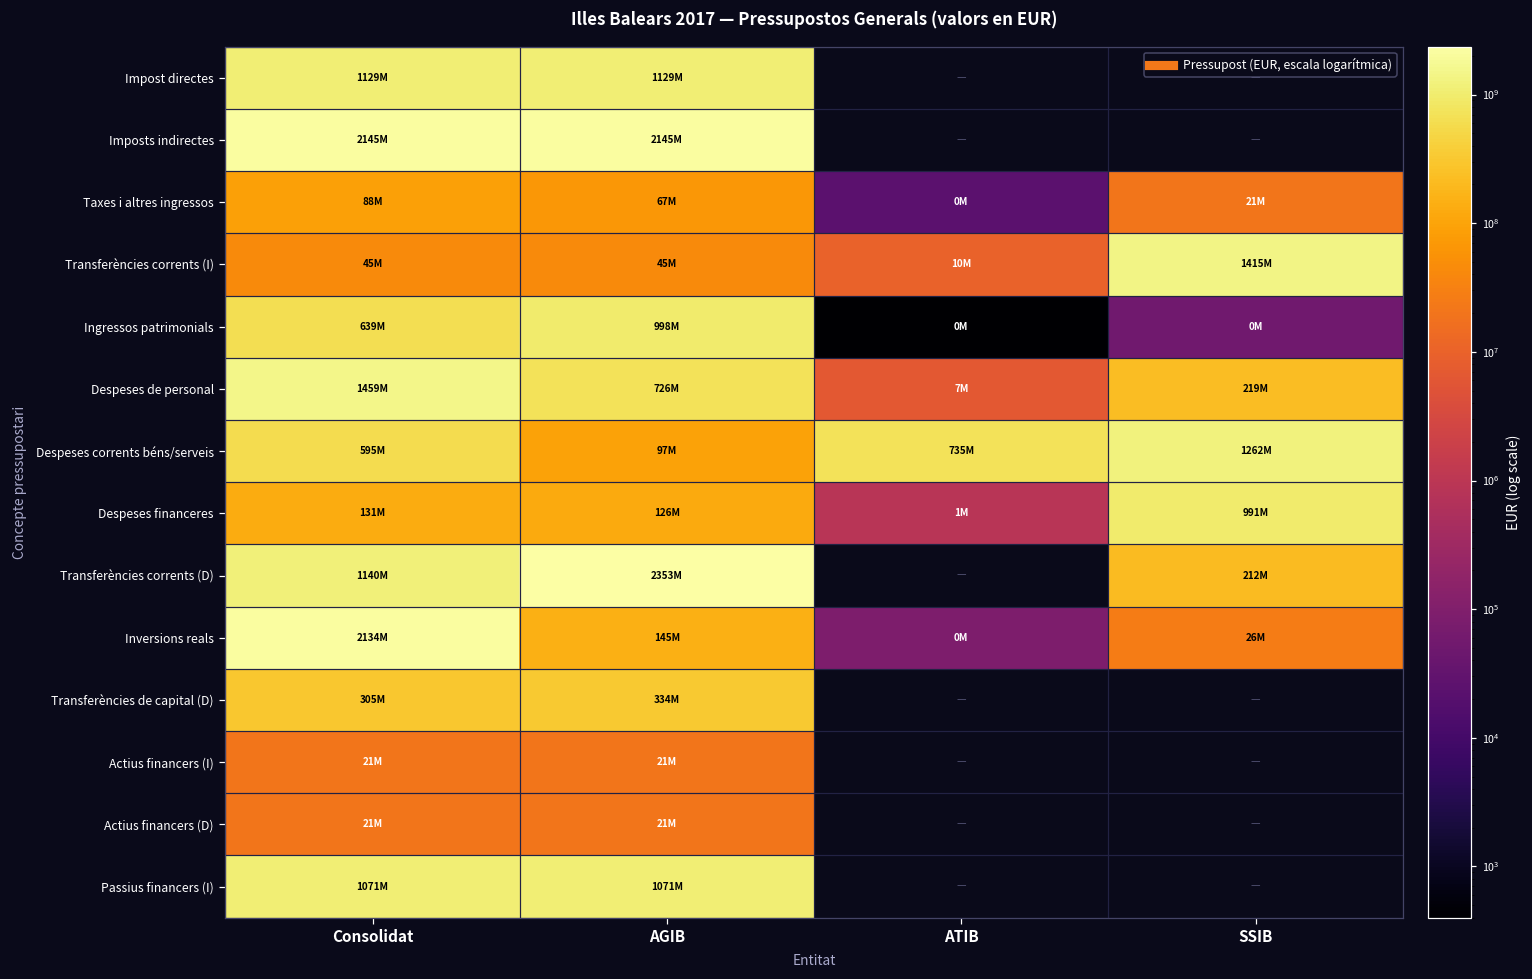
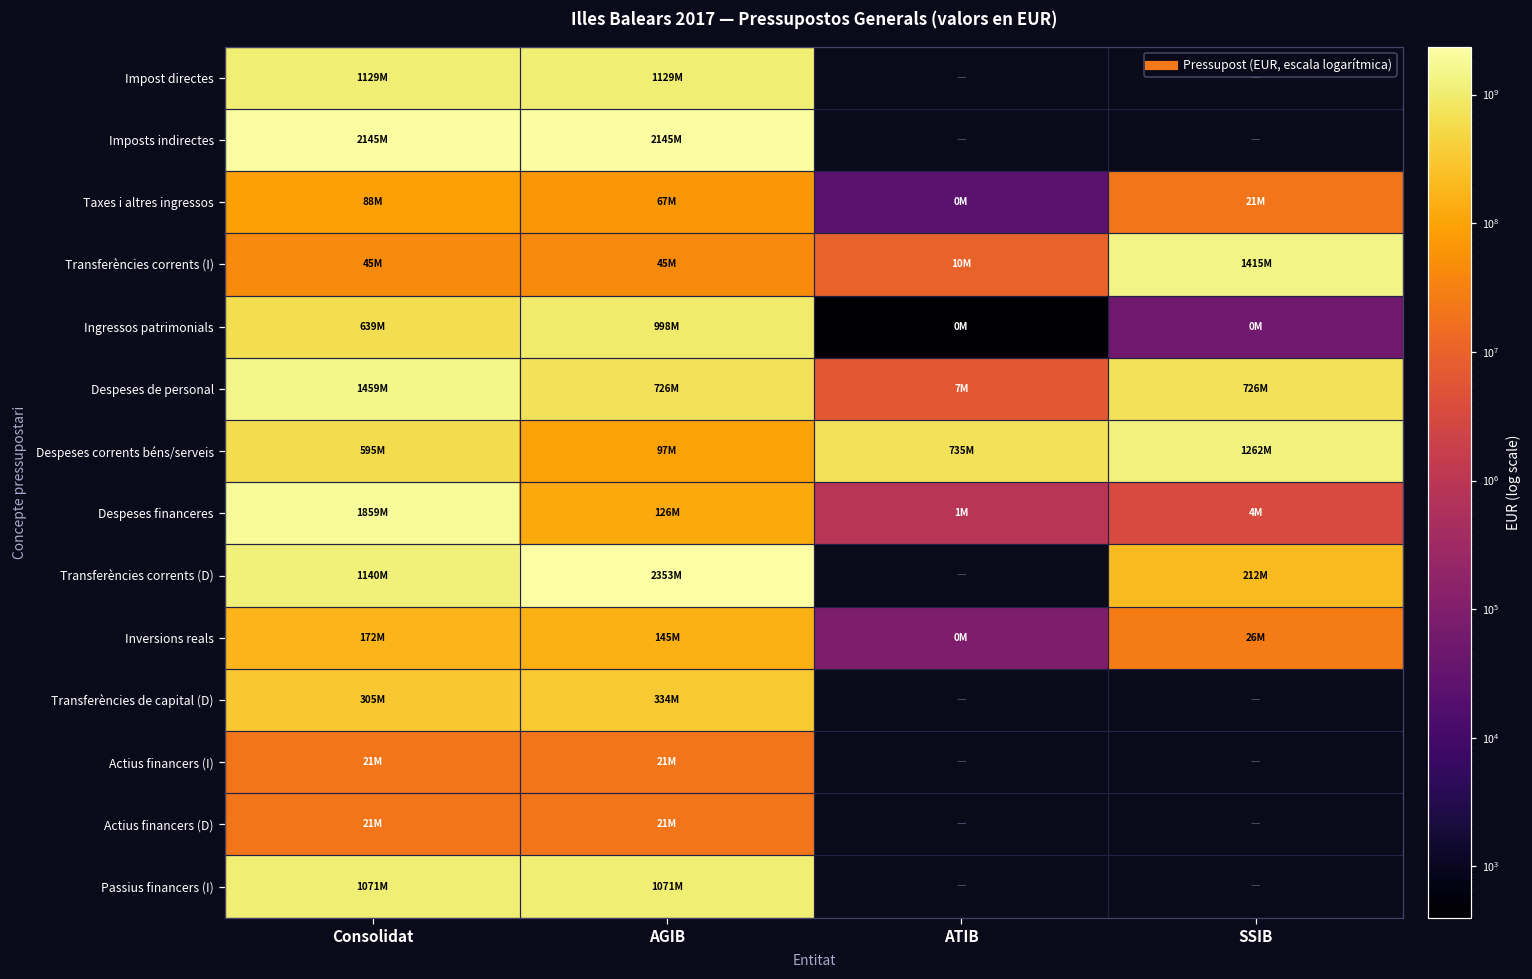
  {
    "Impost directes": {
      "Consolidat": "1129M",
      "AGIB": "1129M"
    },
    "Imposts indirectes": {
      "Consolidat": "2145M",
      "AGIB": "2145M"
    },
    "Taxes i altres ingressos": {
      "Consolidat": "88M",
      "AGIB": "67M",
      "ATIB": "0M",
      "SSIB": "21M"
    },
    "Transferències corrents (I)": {
      "Consolidat": "45M",
      "AGIB": "45M",
      "ATIB": "10M",
      "SSIB": "1415M"
    },
    "Ingressos patrimonials": {
      "Consolidat": "639M",
      "AGIB": "998M",
      "ATIB": "0M",
      "SSIB": "0M"
    },
    "Despeses de personal": {
      "Consolidat": "1459M",
      "AGIB": "726M",
      "ATIB": "7M",
-     "SSIB": "219M"
+     "SSIB": "726M"
    },
    "Despeses corrents béns/serveis": {
      "Consolidat": "595M",
      "AGIB": "97M",
      "ATIB": "735M",
      "SSIB": "1262M"
    },
    "Despeses financeres": {
-     "Consolidat": "131M",
+     "Consolidat": "1859M",
      "AGIB": "126M",
      "ATIB": "1M",
-     "SSIB": "991M"
+     "SSIB": "4M"
    },
    "Transferències corrents (D)": {
      "Consolidat": "1140M",
      "AGIB": "2353M",
      "SSIB": "212M"
    },
    "Inversions reals": {
-     "Consolidat": "2134M",
+     "Consolidat": "172M",
      "AGIB": "145M",
      "ATIB": "0M",
      "SSIB": "26M"
    },
    "Transferències de capital (D)": {
      "Consolidat": "305M",
      "AGIB": "334M"
    },
    "Actius financers (I)": {
      "Consolidat": "21M",
      "AGIB": "21M"
    },
    "Actius financers (D)": {
      "Consolidat": "21M",
      "AGIB": "21M"
    },
    "Passius financers (I)": {
      "Consolidat": "1071M",
      "AGIB": "1071M"
    }
  }
